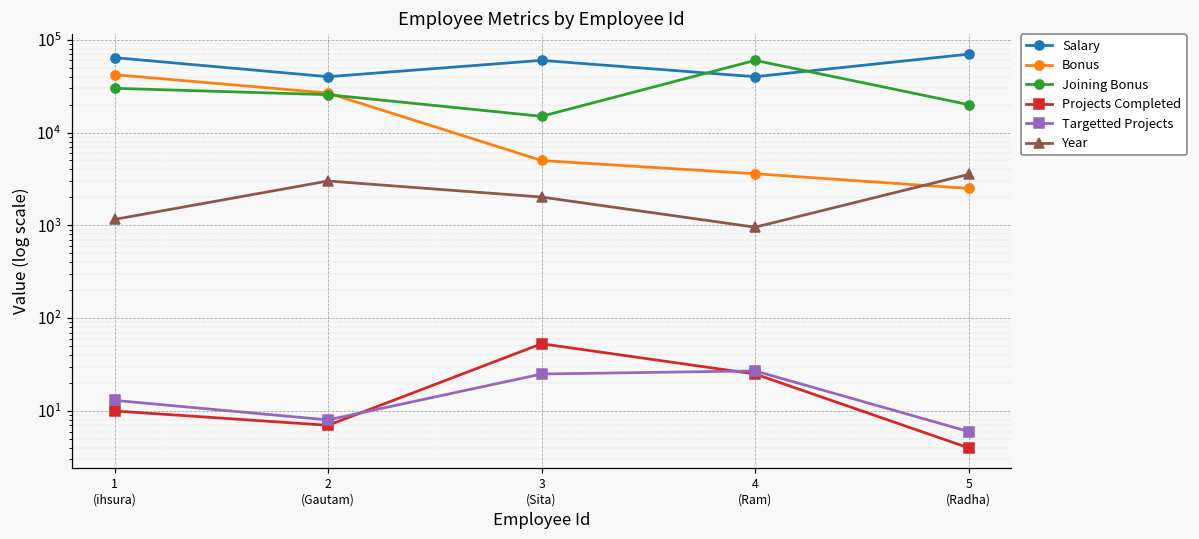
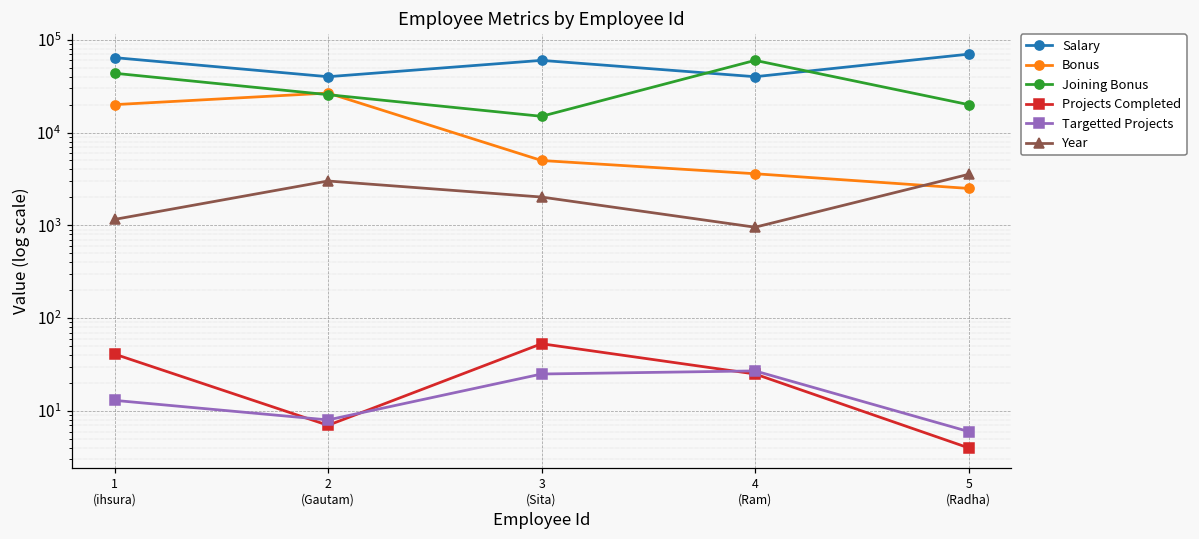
  {
    "Salary": {
      "1 (ihsura)": 60000,
      "2 (Gautam)": 40000,
      "3 (Sita)": 60000,
      "4 (Ram)": 40000,
      "5 (Radha)": 70000
    },
    "Bonus": {
-     "1 (ihsura)": 40000,
+     "1 (ihsura)": 20000,
      "3 (Sita)": 5000,
      "4 (Ram)": 3600,
      "5 (Radha)": 2500
    },
    "Joining Bonus": {
-     "1 (ihsura)": 30000,
+     "1 (ihsura)": 40000,
      "3 (Sita)": 15000,
      "4 (Ram)": 60000,
      "5 (Radha)": 20000
    },
    "Projects Completed": {
-     "1 (ihsura)": 10,
+     "1 (ihsura)": 40,
      "2 (Gautam)": 7,
      "3 (Sita)": 50,
      "4 (Ram)": 25,
      "5 (Radha)": 4
    },
    "Targetted Projects": {
      "1 (ihsura)": 13,
      "2 (Gautam)": 8,
      "3 (Sita)": 25,
      "4 (Ram)": 27,
      "5 (Radha)": 6
    },
    "Year": {
      "1 (ihsura)": 1200,
      "2 (Gautam)": 3000,
      "3 (Sita)": 2000,
      "4 (Ram)": 1000,
      "5 (Radha)": 3500
    }
  }
